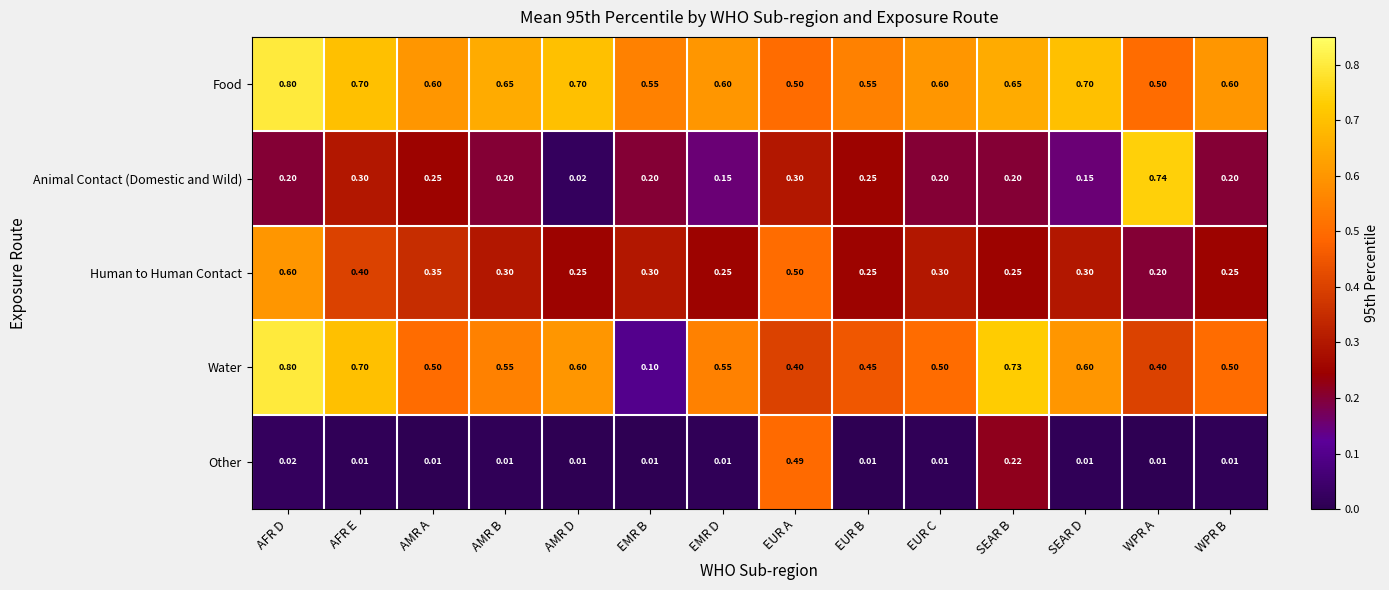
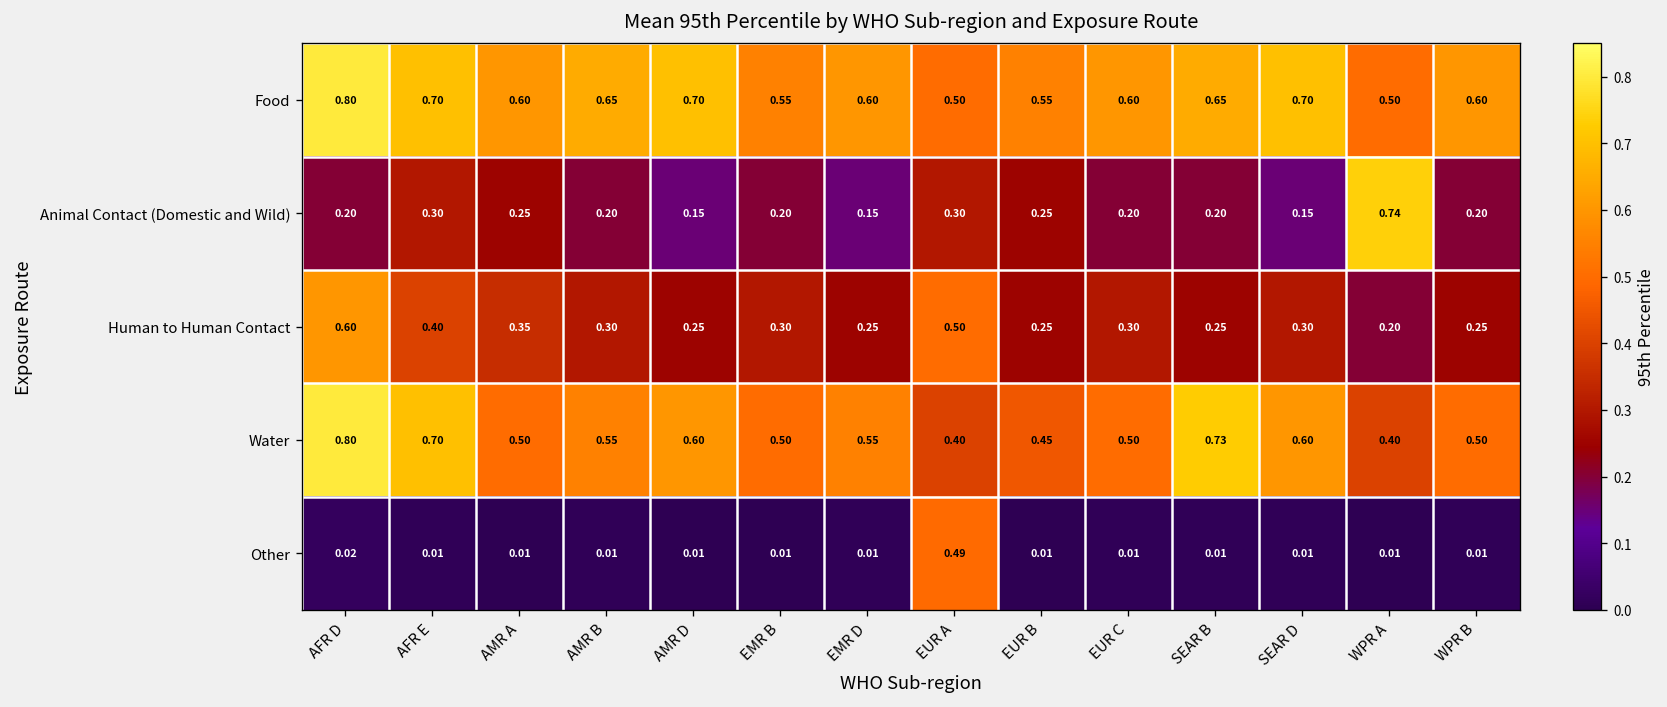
  {
    "Food": {
      "AFR D": 0.80,
      "AFR E": 0.70,
      "AMR A": 0.60,
      "AMR B": 0.65,
      "AMR D": 0.70,
      "EMR B": 0.55,
      "EMR D": 0.60,
      "EUR A": 0.50,
      "EUR B": 0.55,
      "EUR C": 0.60,
      "SEAR B": 0.65,
      "SEAR D": 0.70,
      "WPR A": 0.50,
      "WPR B": 0.60
    },
    "Animal Contact (Domestic and Wild)": {
      "AFR D": 0.20,
      "AFR E": 0.30,
      "AMR A": 0.25,
      "AMR B": 0.20,
-     "AMR D": 0.02,
+     "AMR D": 0.15,
      "EMR B": 0.20,
      "EMR D": 0.15,
      "EUR A": 0.30,
      "EUR B": 0.25,
      "EUR C": 0.20,
      "SEAR B": 0.20,
      "SEAR D": 0.15,
      "WPR A": 0.74,
      "WPR B": 0.20
    },
    "Human to Human Contact": {
      "AFR D": 0.60,
      "AFR E": 0.40,
      "AMR A": 0.35,
      "AMR B": 0.30,
      "AMR D": 0.25,
      "EMR B": 0.30,
      "EMR D": 0.25,
      "EUR A": 0.50,
      "EUR B": 0.25,
      "EUR C": 0.30,
      "SEAR B": 0.25,
      "SEAR D": 0.30,
      "WPR A": 0.20,
      "WPR B": 0.25
    },
    "Water": {
      "AFR D": 0.80,
      "AFR E": 0.70,
      "AMR A": 0.50,
      "AMR B": 0.55,
      "AMR D": 0.60,
-     "EMR B": 0.10,
+     "EMR B": 0.50,
      "EMR D": 0.55,
      "EUR A": 0.40,
      "EUR B": 0.45,
      "EUR C": 0.50,
      "SEAR B": 0.73,
      "SEAR D": 0.60,
      "WPR A": 0.40,
      "WPR B": 0.50
    },
    "Other": {
      "AFR D": 0.02,
      "AFR E": 0.01,
      "AMR A": 0.01,
      "AMR B": 0.01,
      "AMR D": 0.01,
      "EMR B": 0.01,
      "EMR D": 0.01,
      "EUR A": 0.49,
      "EUR B": 0.01,
      "EUR C": 0.01,
-     "SEAR B": 0.22,
+     "SEAR B": 0.01,
      "SEAR D": 0.01,
      "WPR A": 0.01,
      "WPR B": 0.01
    }
  }
